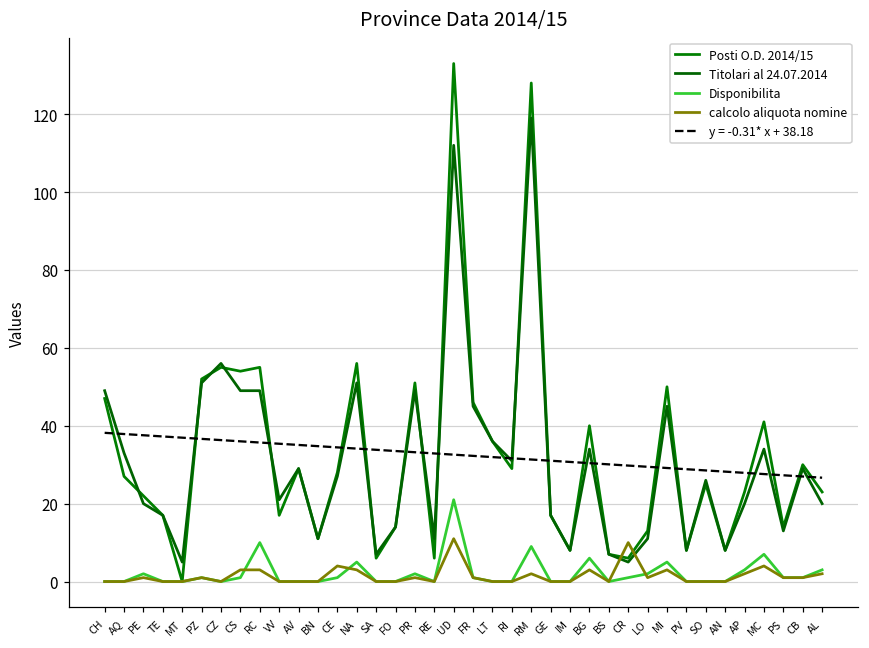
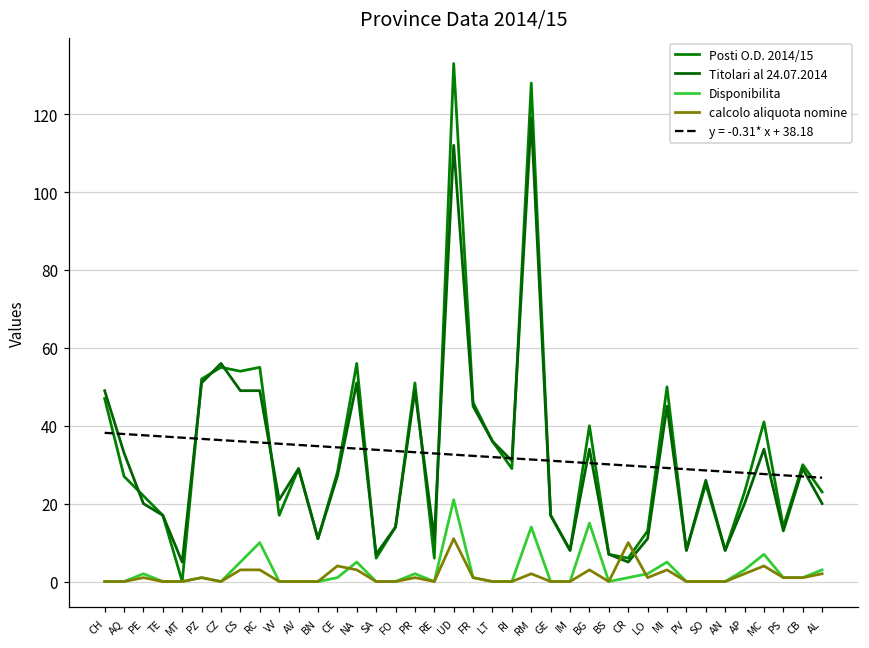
  {
    "Disponibilita": {
      "PE": 2,
-     "CS": 1,
+     "CS": 5,
      "RC": 10,
      "CE": 1,
      "NA": 5,
      "PR": 2,
      "UD": 21,
-     "RM": 9,
-     "BG": 6,
+     "RM": 14,
+     "BG": 15,
      "CR": 1,
      "LO": 2,
      "MI": 5,
      "AP": 3,
      "MC": 7,
      "AL": 3
    },
    "calcolo aliquota nomine": {
      "PE": 1,
      "CS": 3,
      "RC": 3,
      "CE": 4,
      "NA": 3,
      "PR": 1,
      "UD": 11,
      "RM": 2,
      "BG": 3,
      "CR": 10,
      "LO": 1,
      "MI": 3,
      "AP": 2,
      "MC": 4,
      "AL": 2
    },
    "y = -0.31* x + 38.18": {
      "CH": 38,
      "AQ": 38,
      "PE": 38,
      "TE": 37,
      "MT": 37,
      "PZ": 37,
      "CZ": 36,
      "CS": 36,
      "RC": 36,
      "VV": 35,
      "AV": 35,
      "BN": 35,
      "CE": 34,
      "NA": 34,
      "SA": 34,
      "FO": 34,
      "PR": 33,
      "RE": 33,
      "UD": 33,
      "FR": 32,
      "LT": 32,
      "RM": 31,
      "GE": 31,
      "IM": 31,
      "BG": 30,
      "BS": 30,
      "CR": 30,
      "LO": 29,
      "MI": 29,
      "PV": 29,
      "SO": 29,
      "AN": 28,
      "AP": 28,
      "MC": 28,
      "PS": 27,
      "CB": 27,
      "AL": 27
    }
  }
